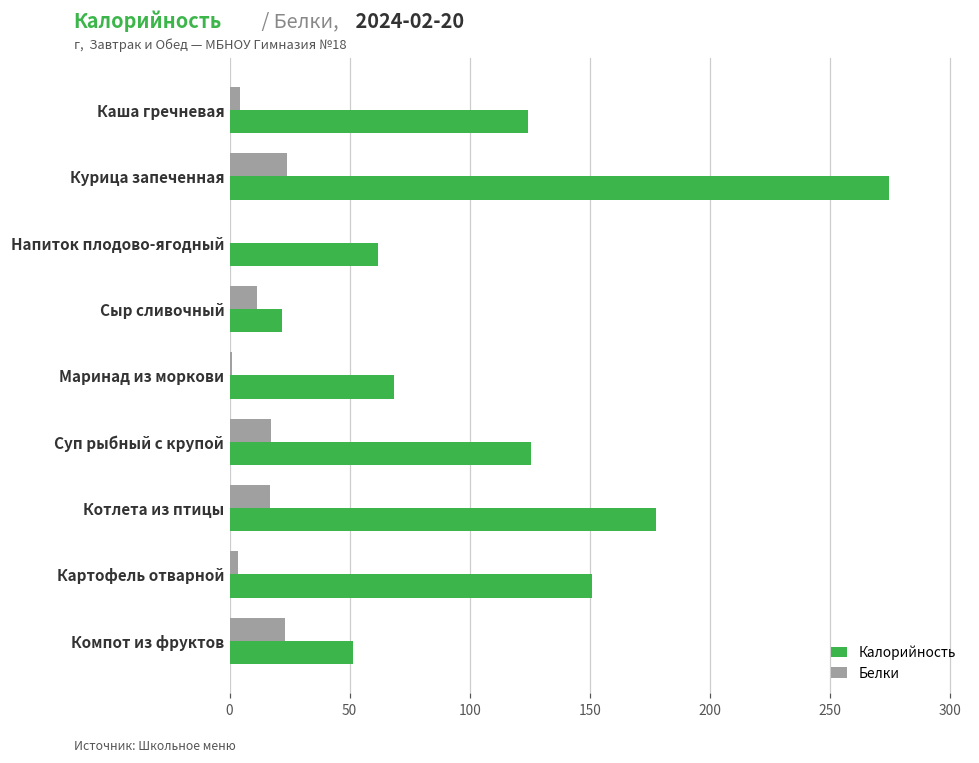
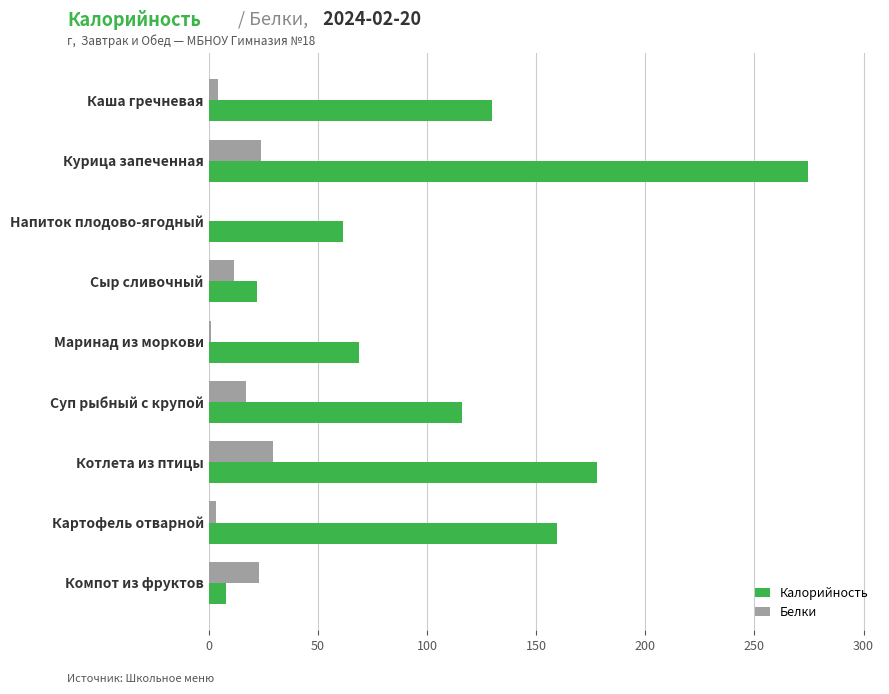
  {
    "Калорийность": {
-     "Каша гречневая": 124,
+     "Каша гречневая": 130,
      "Курица запеченная": 275,
      "Напиток плодово-ягодный": 62,
      "Сыр сливочный": 22,
      "Маринад из моркови": 69,
-     "Суп рыбный с крупой": 126,
+     "Суп рыбный с крупой": 116,
      "Котлета из птицы": 178,
-     "Картофель отварной": 151,
-     "Компот из фруктов": 51
+     "Картофель отварной": 159,
+     "Компот из фруктов": 8
    },
    "Белки": {
      "Каша гречневая": 4,
      "Курица запеченная": 24,
      "Напиток плодово-ягодный": 0,
      "Сыр сливочный": 11,
      "Суп рыбный с крупой": 17,
-     "Котлета из птицы": 17,
+     "Котлета из птицы": 29,
      "Картофель отварной": 3,
      "Компот из фруктов": 23
    }
  }
